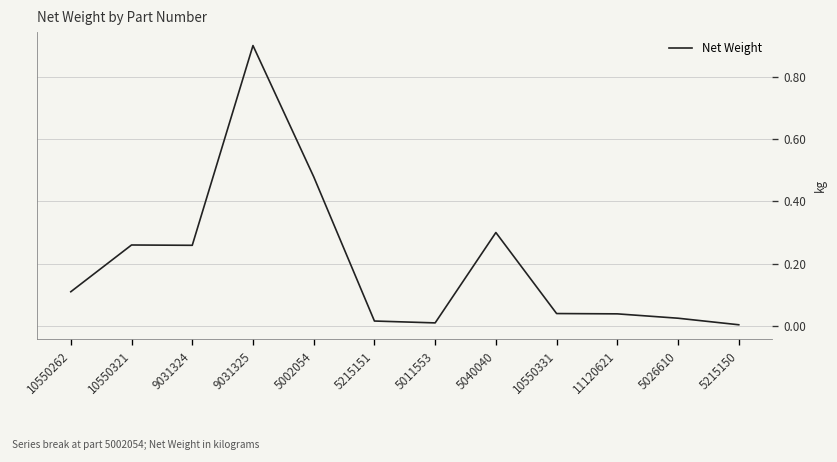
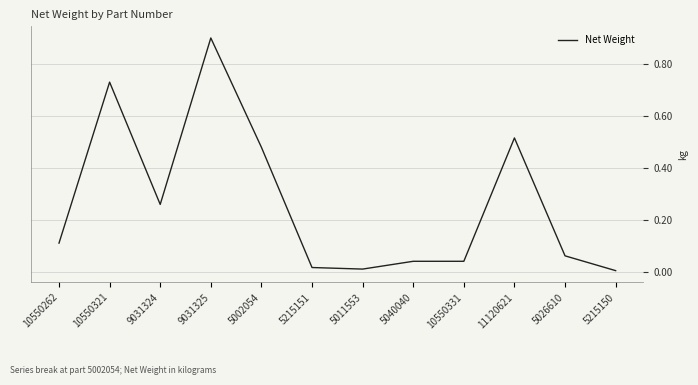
  {
    "10550262": 0.11,
-   "10550321": 0.26,
+   "10550321": 0.73,
    "9031324": 0.26,
    "9031325": 0.90,
    "5002054": 0.48,
    "5215151": 0.02,
    "5011553": 0.01,
-   "5040040": 0.30,
+   "5040040": 0.04,
    "10550331": 0.04,
-   "11120621": 0.04,
-   "5026610": 0.03,
+   "11120621": 0.52,
+   "5026610": 0.06,
    "5215150": 0.00
  }
